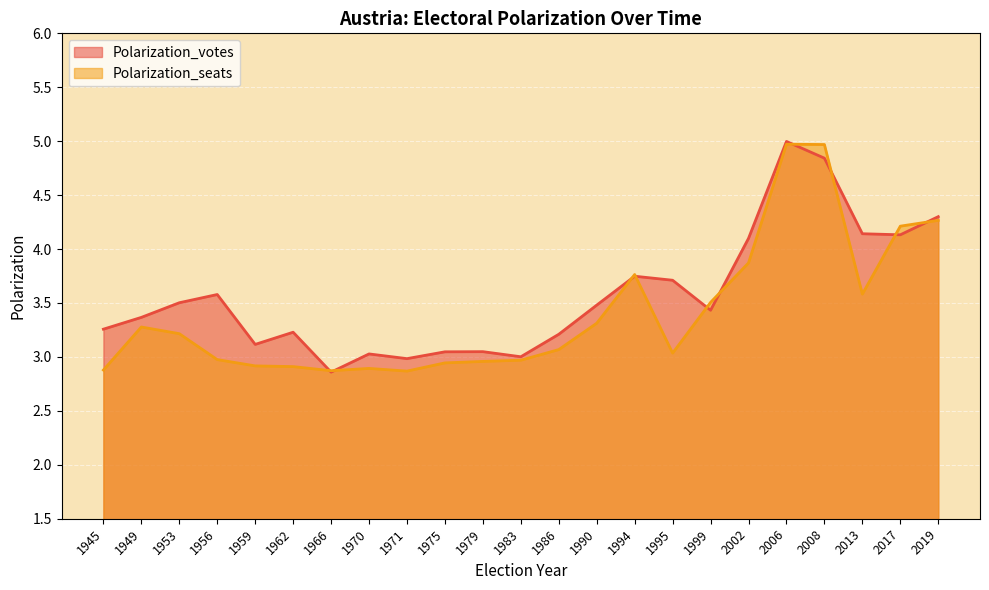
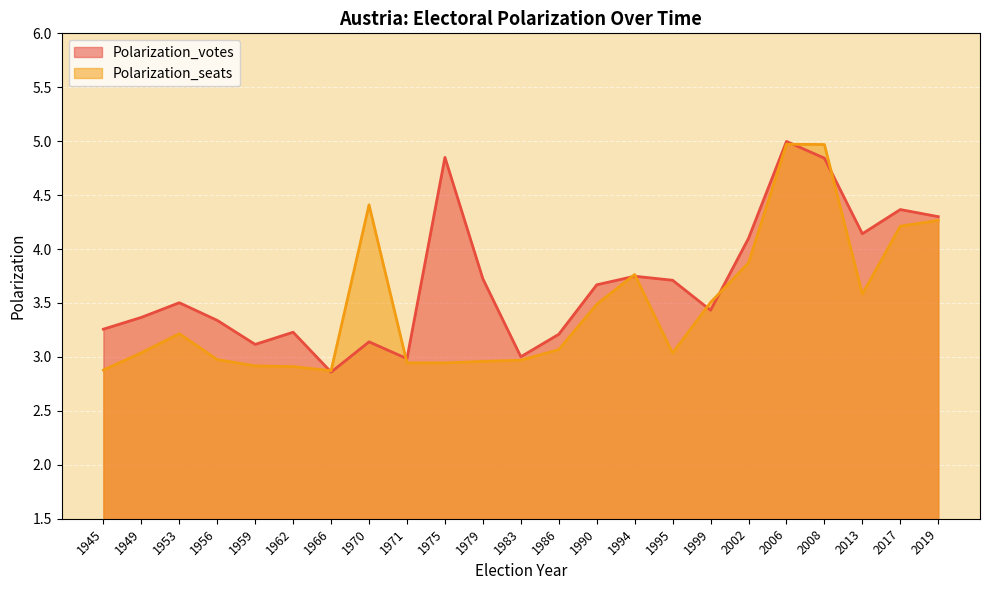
  {
    "Polarization_votes": {
      "1945": 3.26,
      "1949": 3.37,
      "1953": 3.50,
-     "1956": 3.58,
+     "1956": 3.34,
      "1959": 3.12,
      "1962": 3.23,
-     "1970": 3.03,
+     "1970": 3.14,
      "1971": 2.98,
-     "1975": 3.05,
-     "1979": 3.05,
+     "1975": 4.85,
+     "1979": 3.72,
      "1983": 3.00,
      "1986": 3.21,
-     "1990": 3.48,
+     "1990": 3.67,
      "1995": 3.71,
      "1999": 3.43,
      "2002": 4.10,
      "2006": 5.00,
      "2008": 4.84,
      "2013": 4.14,
-     "2017": 4.13,
+     "2017": 4.37,
      "2019": 4.30
    },
    "Polarization_seats": {
      "1945": 2.88,
-     "1949": 3.28,
+     "1949": 3.04,
      "1953": 3.22,
      "1956": 2.98,
      "1959": 2.92,
      "1962": 2.91,
-     "1970": 2.89,
-     "1971": 2.87,
+     "1970": 4.41,
+     "1971": 2.94,
      "1975": 2.94,
      "1979": 2.96,
      "1983": 2.97,
      "1986": 3.07,
-     "1990": 3.31,
+     "1990": 3.49,
      "1995": 3.04,
      "1999": 3.51,
      "2002": 3.87,
      "2006": 4.97,
      "2008": 4.97,
      "2013": 3.58,
      "2017": 4.21,
      "2019": 4.27
    }
  }
